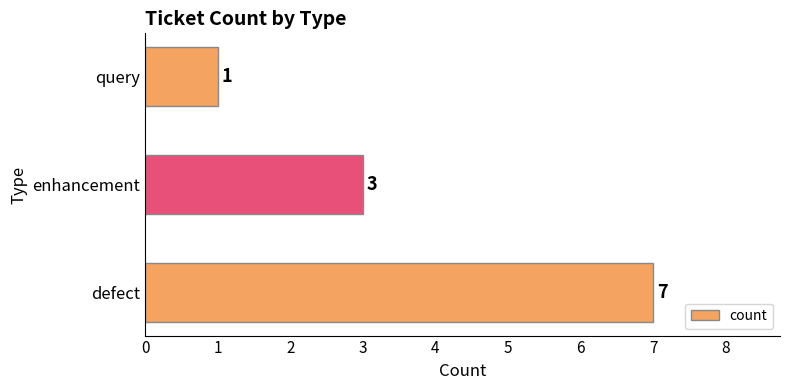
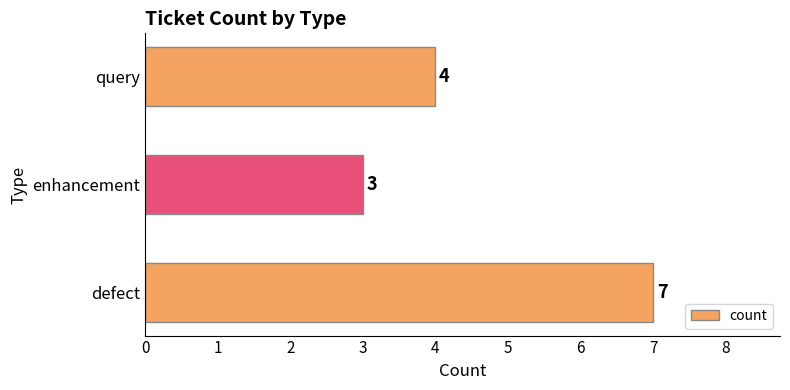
  {
-   "query": 1,
+   "query": 4,
    "enhancement": 3,
    "defect": 7
  }
